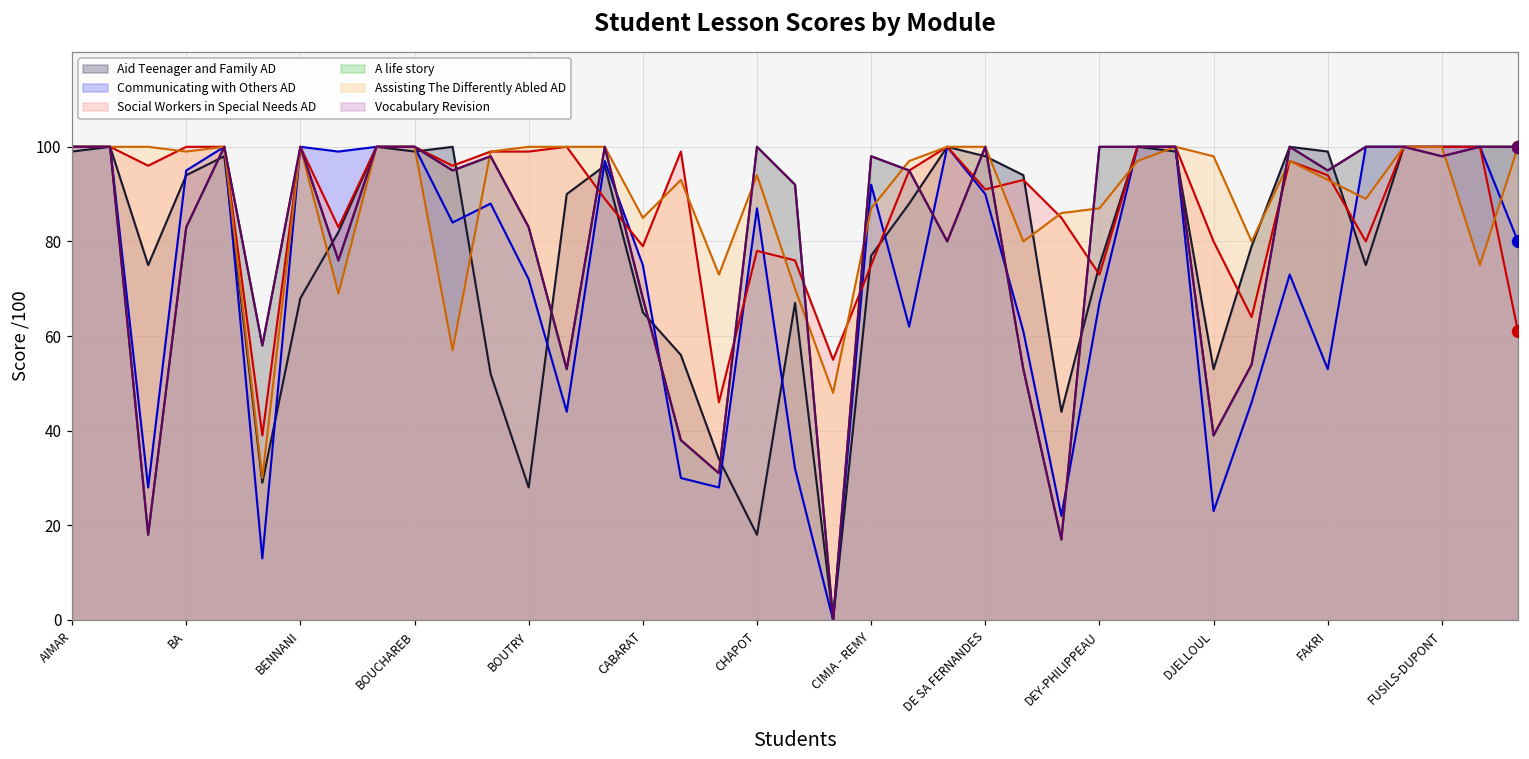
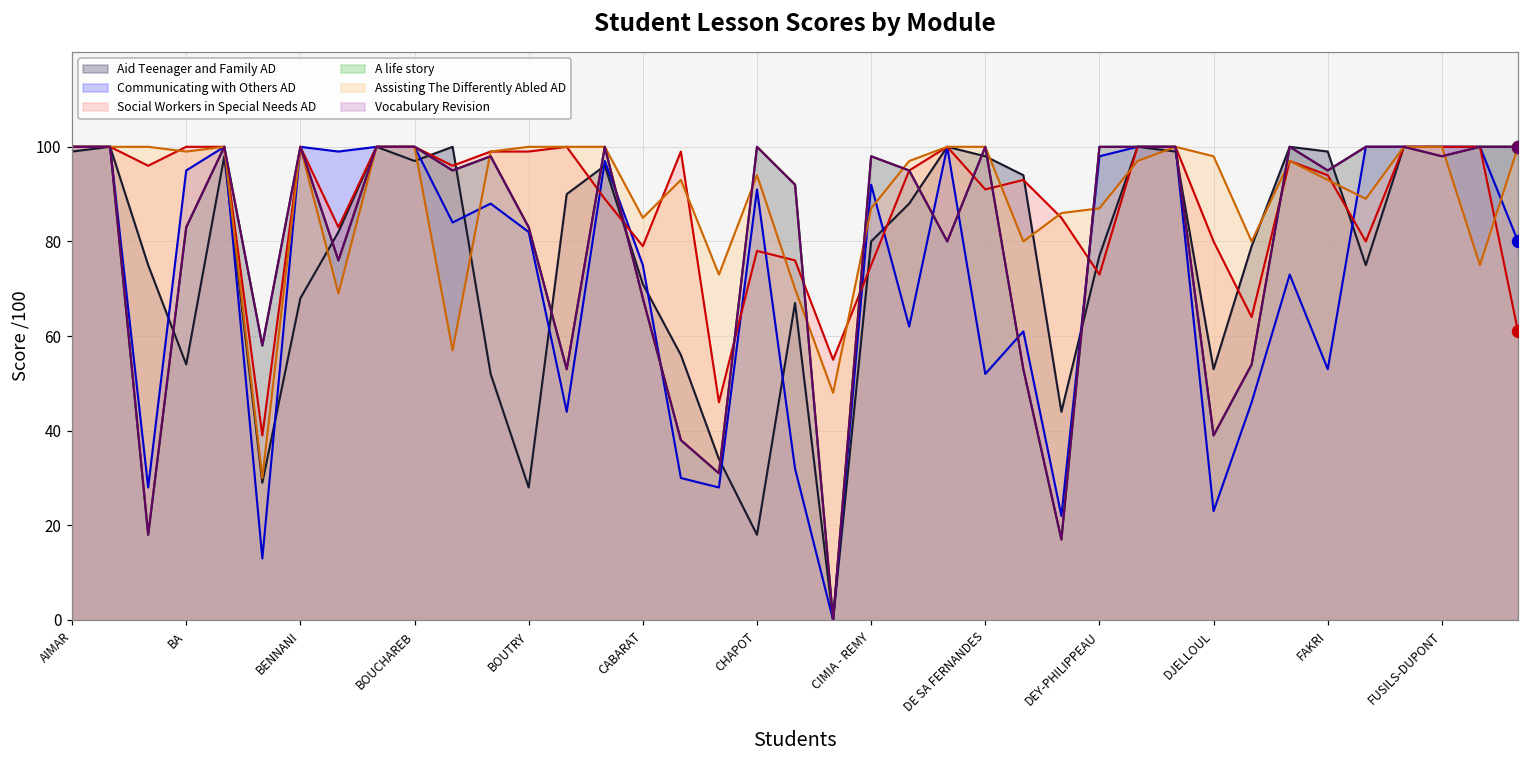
  {
    "Aid Teenager and Family AD": {
      "AIMAR": 99,
-     "BA": 94,
+     "BA": 54,
      "BENNANI": 68,
-     "BOUCHAREB": 99,
+     "BOUCHAREB": 97,
      "BOUTRY": 28,
-     "CABARAT": 65,
+     "CABARAT": 71,
      "CHAPOT": 18,
-     "CIMIA - REMY": 77,
+     "CIMIA - REMY": 80,
      "DE SA FERNANDES": 98,
-     "DEY-PHILIPPEAU": 75,
+     "DEY-PHILIPPEAU": 77,
      "DJELLOUL": 53,
      "FAKRI": 99
    },
    "Communicating with Others AD": {
      "BA": 95,
-     "BOUTRY": 72,
+     "BOUTRY": 82,
      "CABARAT": 75,
-     "CHAPOT": 87,
+     "CHAPOT": 91,
      "CIMIA - REMY": 92,
-     "DE SA FERNANDES": 90,
-     "DEY-PHILIPPEAU": 67,
+     "DE SA FERNANDES": 52,
+     "DEY-PHILIPPEAU": 98,
      "DJELLOUL": 23,
      "FAKRI": 53
    }
  }
